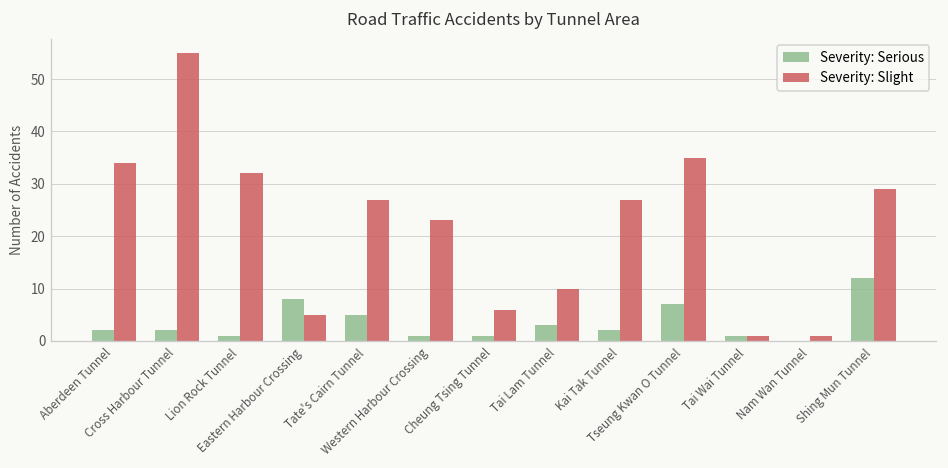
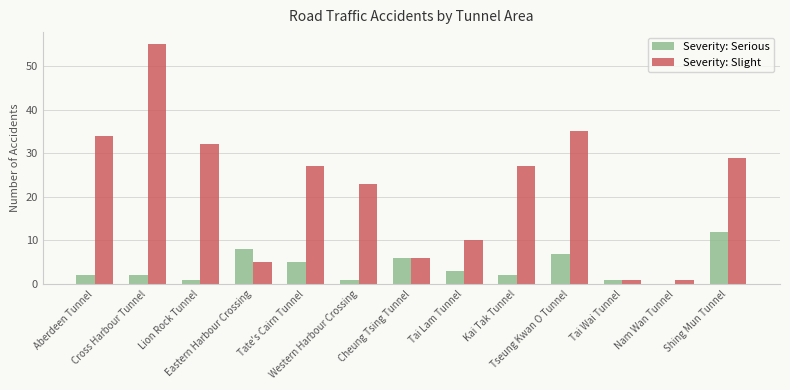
  {
    "Severity: Serious": {
      "Aberdeen Tunnel": 2,
      "Cross Harbour Tunnel": 2,
      "Lion Rock Tunnel": 1,
      "Eastern Harbour Crossing": 8,
      "Tate's Cairn Tunnel": 5,
      "Western Harbour Crossing": 1,
-     "Cheung Tsing Tunnel": 1,
+     "Cheung Tsing Tunnel": 6,
      "Tai Lam Tunnel": 3,
      "Kai Tak Tunnel": 2,
      "Tseung Kwan O Tunnel": 7,
      "Tai Wai Tunnel": 1,
      "Nam Wan Tunnel": 0,
      "Shing Mun Tunnel": 12
    },
    "Severity: Slight": {
      "Aberdeen Tunnel": 34,
      "Cross Harbour Tunnel": 55,
      "Lion Rock Tunnel": 32,
      "Eastern Harbour Crossing": 5,
      "Tate's Cairn Tunnel": 27,
      "Western Harbour Crossing": 23,
      "Cheung Tsing Tunnel": 6,
      "Tai Lam Tunnel": 10,
      "Kai Tak Tunnel": 27,
      "Tseung Kwan O Tunnel": 35,
      "Tai Wai Tunnel": 1,
      "Nam Wan Tunnel": 1,
      "Shing Mun Tunnel": 29
    }
  }
